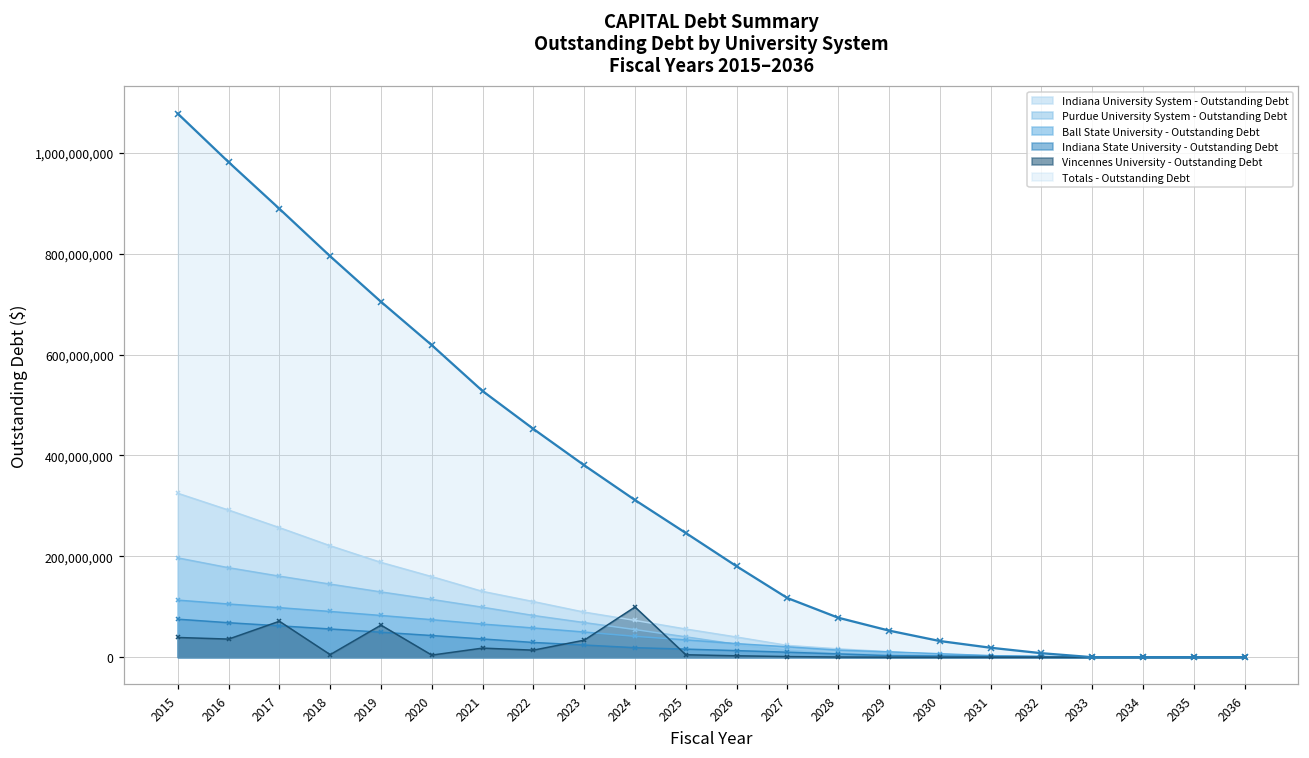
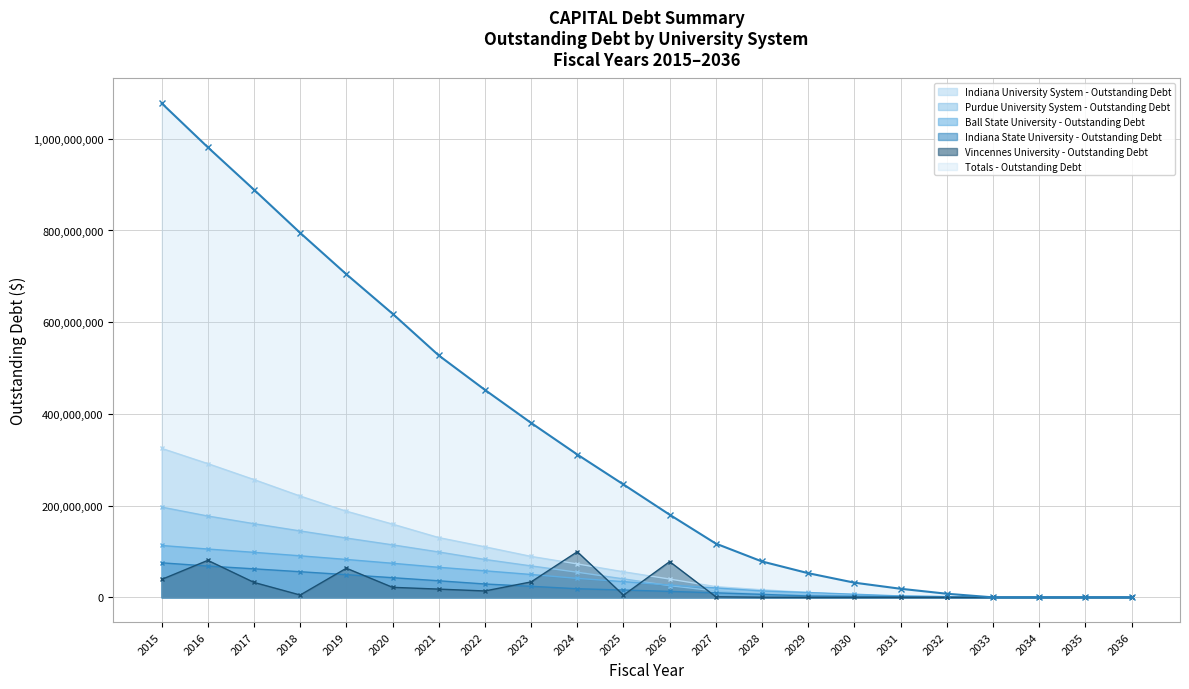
  {
    "Vincennes University - Outstanding Debt": {
      "2015": "40,000,000",
-     "2016": "40,000,000",
-     "2017": "70,000,000",
+     "2016": "80,000,000",
+     "2017": "30,000,000",
      "2018": "10,000,000",
      "2019": "60,000,000",
-     "2020": "0",
+     "2020": "20,000,000",
      "2021": "20,000,000",
      "2022": "10,000,000",
      "2023": "30,000,000",
      "2024": "100,000,000",
      "2025": "0",
-     "2026": "0",
+     "2026": "80,000,000",
      "2027": "0",
      "2028": "0"
    }
  }
